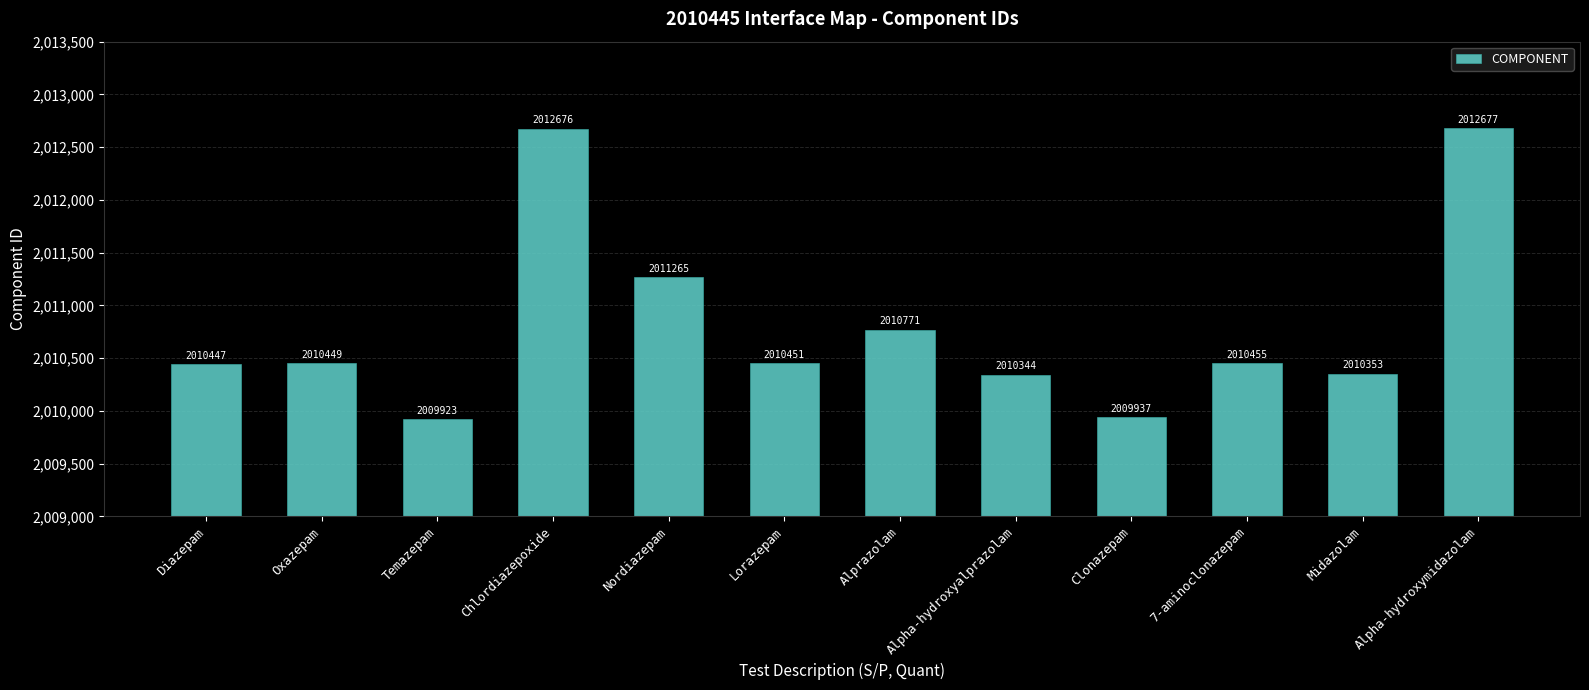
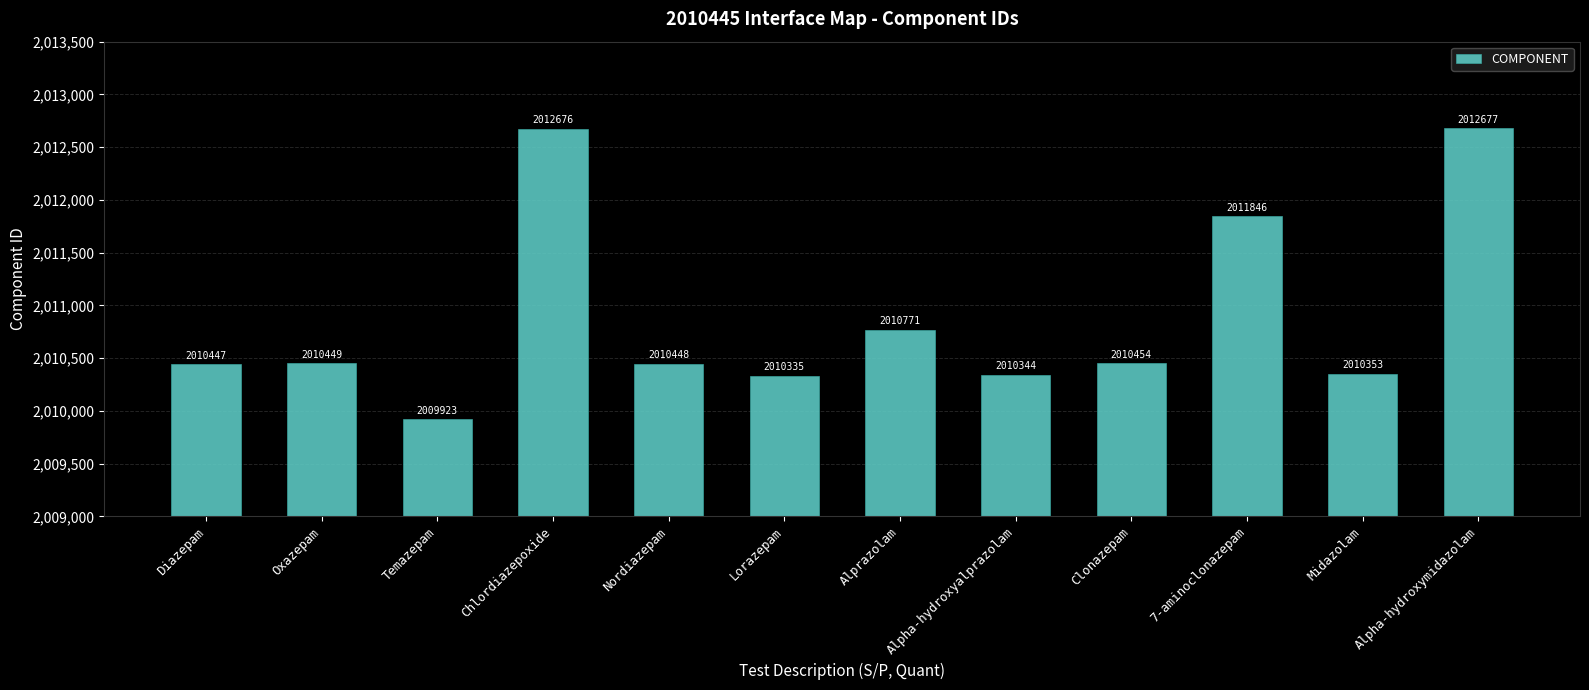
  {
    "Diazepam": 2010447,
    "Oxazepam": 2010449,
    "Temazepam": 2009923,
    "Chlordiazepoxide": 2012676,
-   "Nordiazepam": 2011265,
-   "Lorazepam": 2010451,
+   "Nordiazepam": 2010448,
+   "Lorazepam": 2010335,
    "Alprazolam": 2010771,
    "Alpha-hydroxyalprazolam": 2010344,
-   "Clonazepam": 2009937,
-   "7-aminoclonazepam": 2010455,
+   "Clonazepam": 2010454,
+   "7-aminoclonazepam": 2011846,
    "Midazolam": 2010353,
    "Alpha-hydroxymidazolam": 2012677
  }
